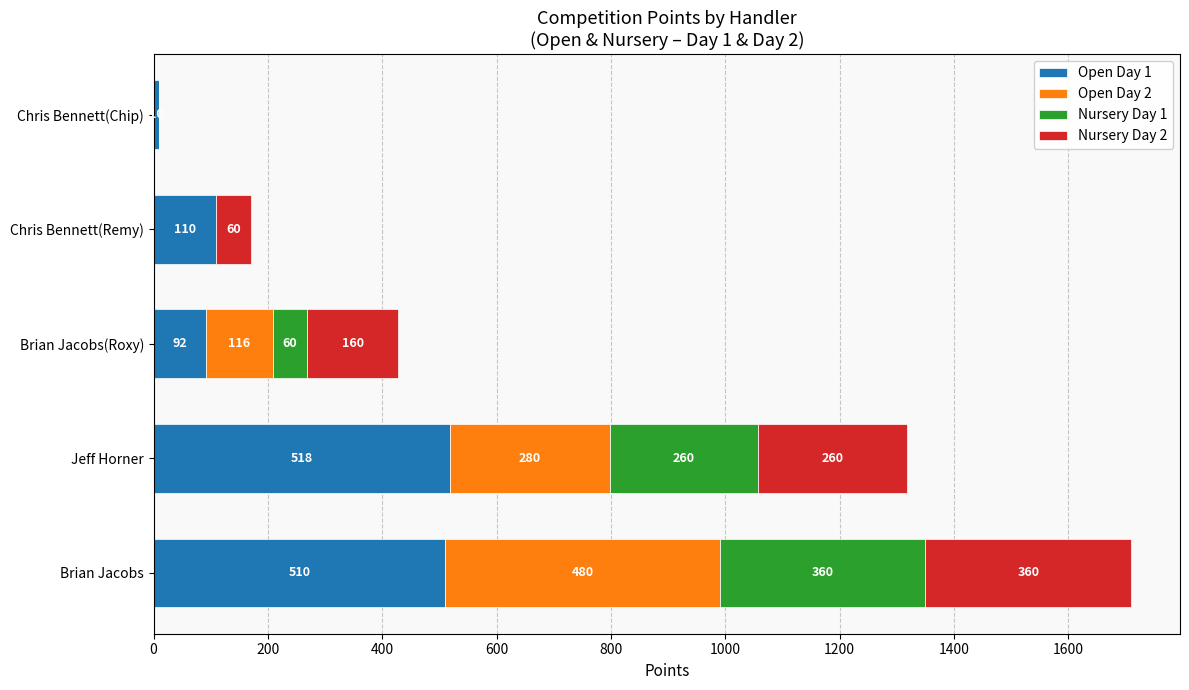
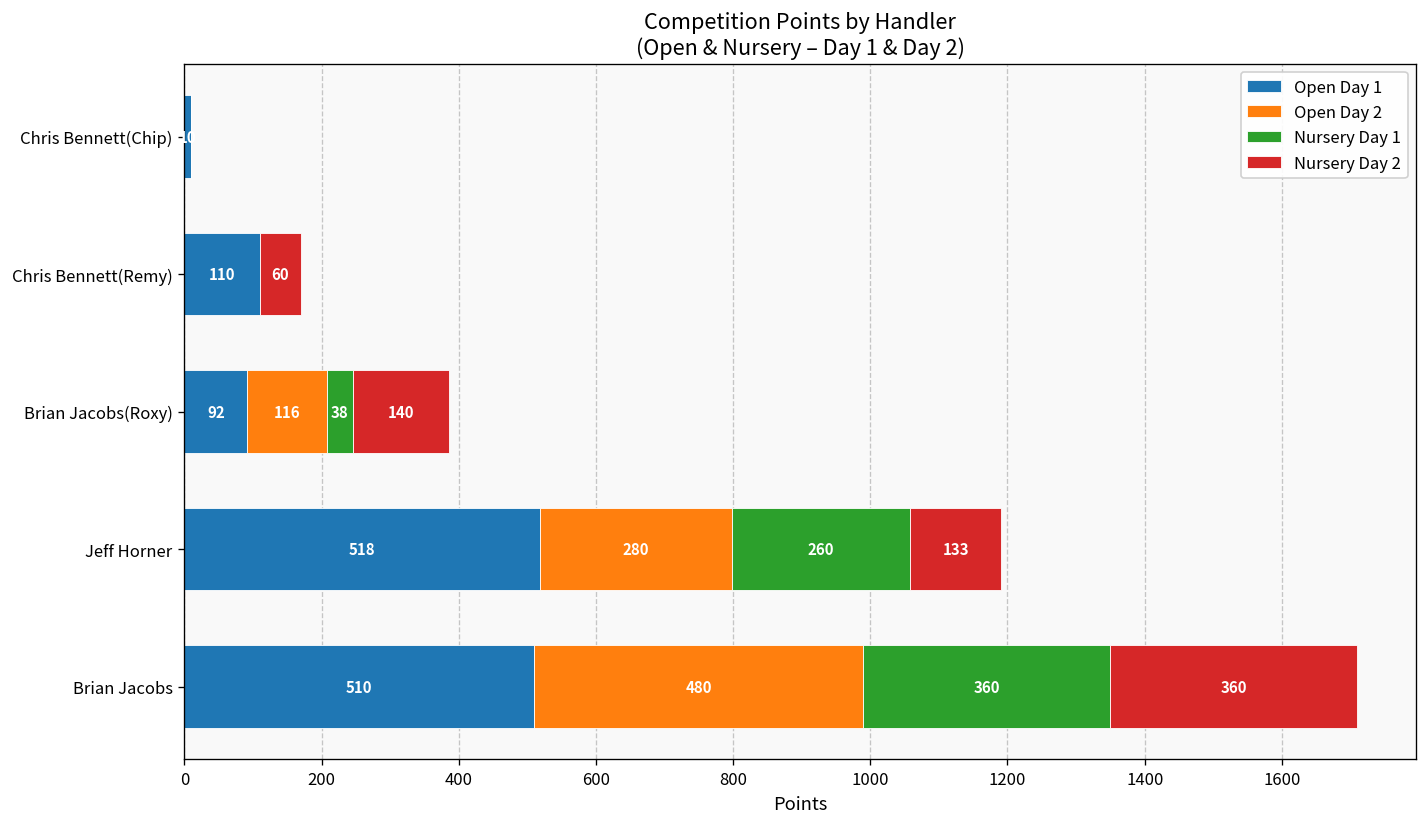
  {
    "Open Day 1": {
      "Chris Bennett(Remy)": 110,
      "Brian Jacobs(Roxy)": 92,
      "Jeff Horner": 518,
      "Brian Jacobs": 510
    },
    "Open Day 2": {
      "Brian Jacobs(Roxy)": 116,
      "Jeff Horner": 280,
      "Brian Jacobs": 480
    },
    "Nursery Day 1": {
-     "Brian Jacobs(Roxy)": 60,
+     "Brian Jacobs(Roxy)": 38,
      "Jeff Horner": 260,
      "Brian Jacobs": 360
    },
    "Nursery Day 2": {
      "Chris Bennett(Remy)": 60,
-     "Brian Jacobs(Roxy)": 160,
-     "Jeff Horner": 260,
+     "Brian Jacobs(Roxy)": 140,
+     "Jeff Horner": 133,
      "Brian Jacobs": 360
    }
  }
